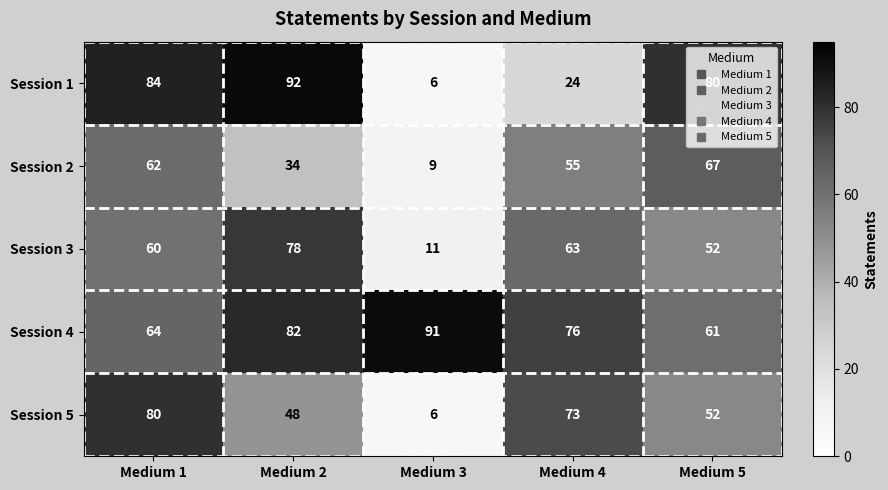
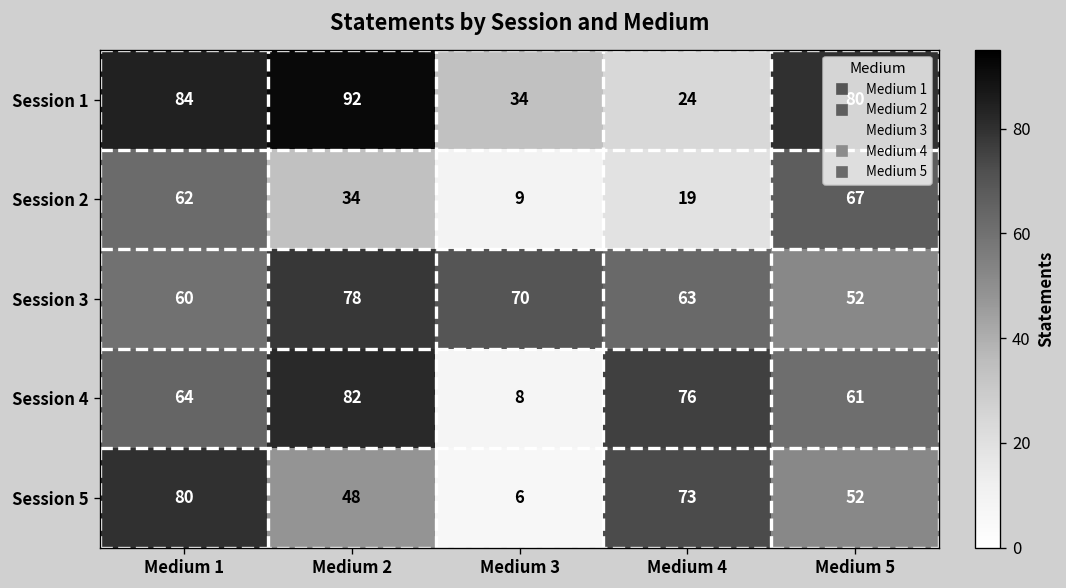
  {
    "Session 1": {
      "Medium 1": 84,
      "Medium 2": 92,
-     "Medium 3": 6,
+     "Medium 3": 34,
      "Medium 4": 24
    },
    "Session 2": {
      "Medium 1": 62,
      "Medium 2": 34,
      "Medium 3": 9,
-     "Medium 4": 55,
+     "Medium 4": 19,
      "Medium 5": 67
    },
    "Session 3": {
      "Medium 1": 60,
      "Medium 2": 78,
-     "Medium 3": 11,
+     "Medium 3": 70,
      "Medium 4": 63,
      "Medium 5": 52
    },
    "Session 4": {
      "Medium 1": 64,
      "Medium 2": 82,
-     "Medium 3": 91,
+     "Medium 3": 8,
      "Medium 4": 76,
      "Medium 5": 61
    },
    "Session 5": {
      "Medium 1": 80,
      "Medium 2": 48,
      "Medium 3": 6,
      "Medium 4": 73,
      "Medium 5": 52
    }
  }
